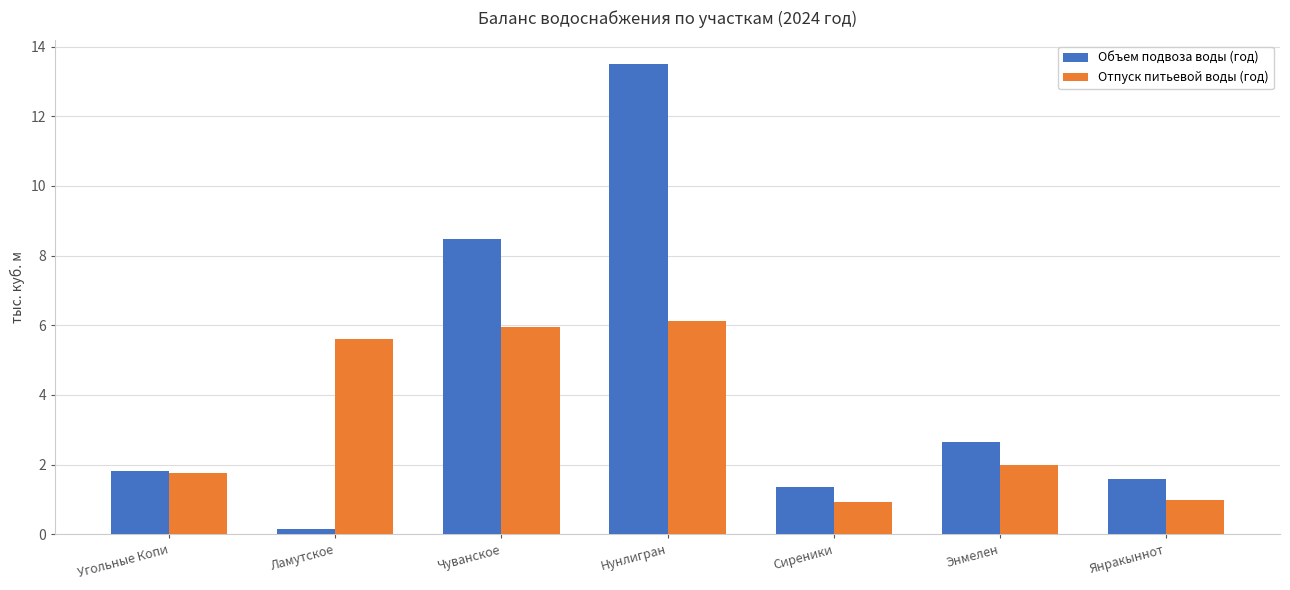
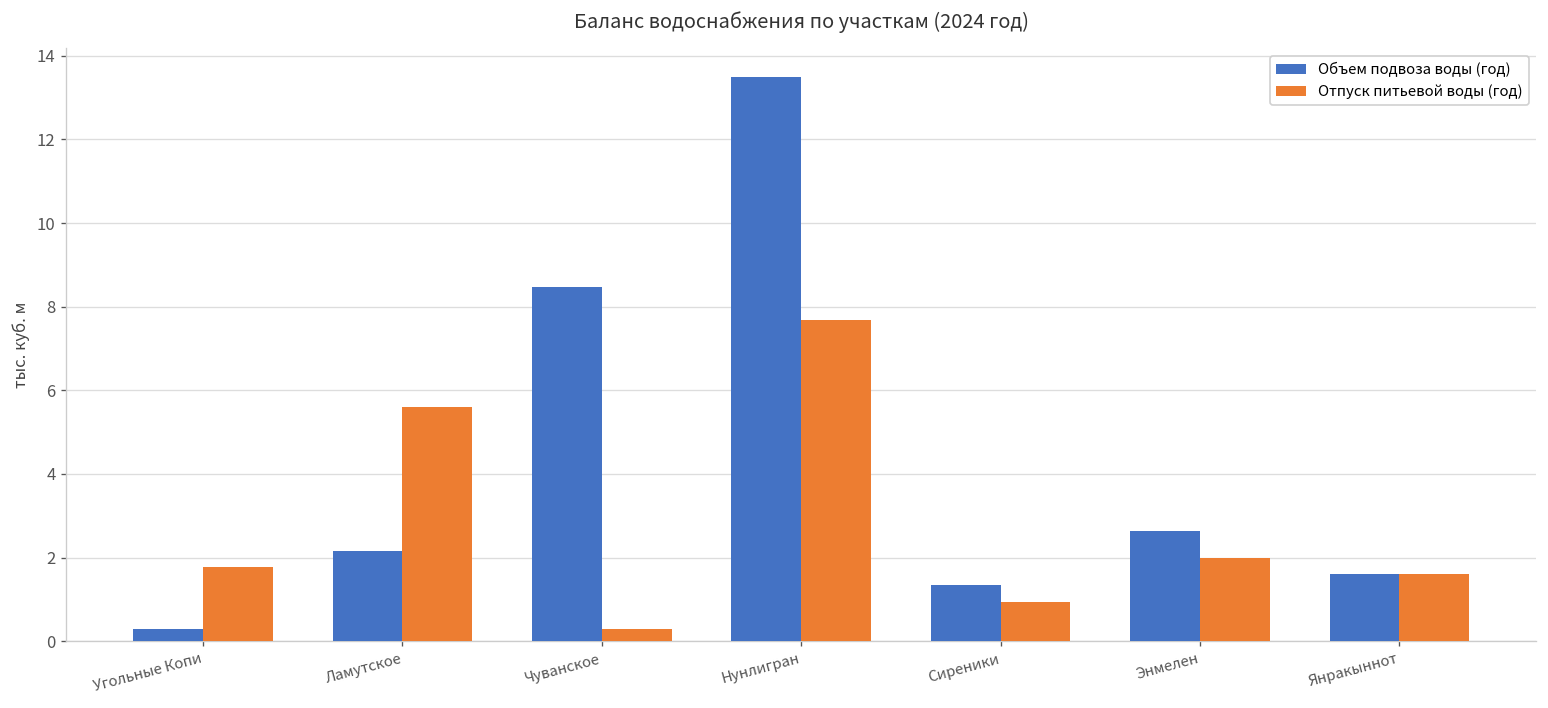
  {
    "Объем подвоза воды (год)": {
-     "Угольные Копи": 1.8,
-     "Ламутское": 0.1,
+     "Угольные Копи": 0.3,
+     "Ламутское": 2.2,
      "Чуванское": 8.5,
      "Нунлигран": 13.5,
      "Сиреники": 1.4,
      "Энмелен": 2.6,
      "Янракыннот": 1.6
    },
    "Отпуск питьевой воды (год)": {
      "Угольные Копи": 1.8,
      "Ламутское": 5.6,
-     "Чуванское": 5.9,
-     "Нунлигран": 6.1,
+     "Чуванское": 0.3,
+     "Нунлигран": 7.7,
      "Сиреники": 0.9,
      "Энмелен": 2.0,
-     "Янракыннот": 1.0
+     "Янракыннот": 1.6
    }
  }
